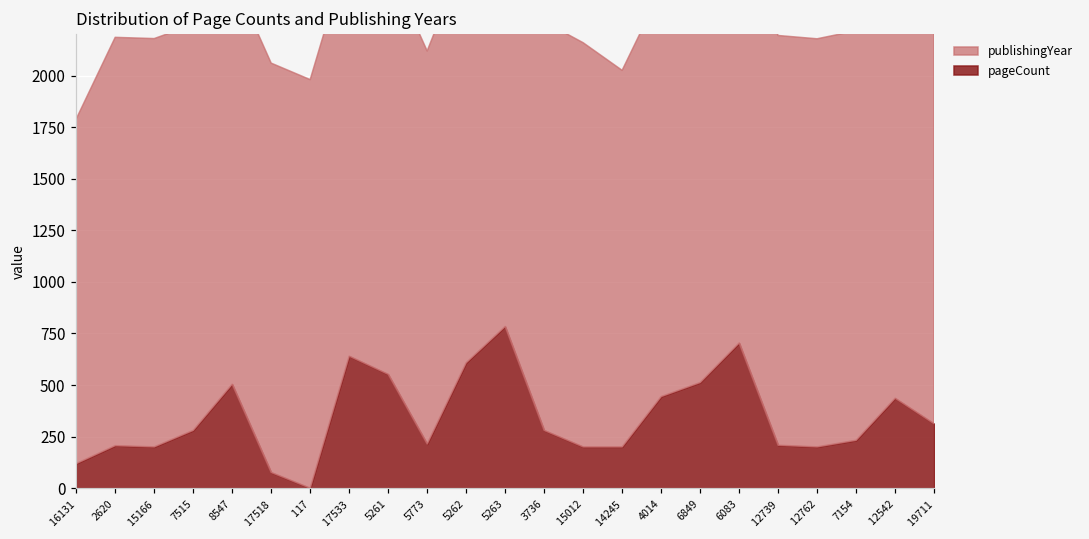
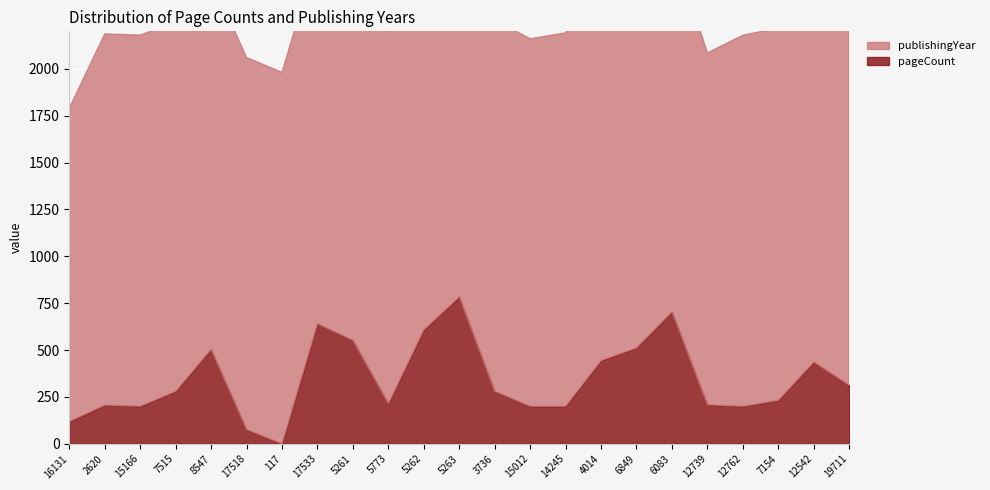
  {
    "pageCount": {
      "16131": 120,
      "2620": 210,
      "15166": 200,
      "7515": 280,
      "8547": 500,
      "17518": 80,
      "117": 0,
      "17533": 640,
      "5261": 550,
      "5773": 210,
      "5262": 610,
      "5263": 780,
      "3736": 280,
      "15012": 200,
      "14245": 200,
      "4014": 440,
      "6849": 510,
      "6083": 700,
      "12739": 210,
      "12762": 200,
      "7154": 230,
      "12542": 440,
      "19711": 310
    },
    "publishingYear": {
      "16131": 1670,
      "2620": 1980,
      "15166": 1980,
      "17518": 1990,
      "117": 1980,
-     "5773": 1910,
+     "5773": 1980,
      "15012": 1960,
-     "14245": 1830,
-     "12739": 1990,
+     "14245": 1990,
+     "12739": 1880,
      "12762": 1980
    }
  }
